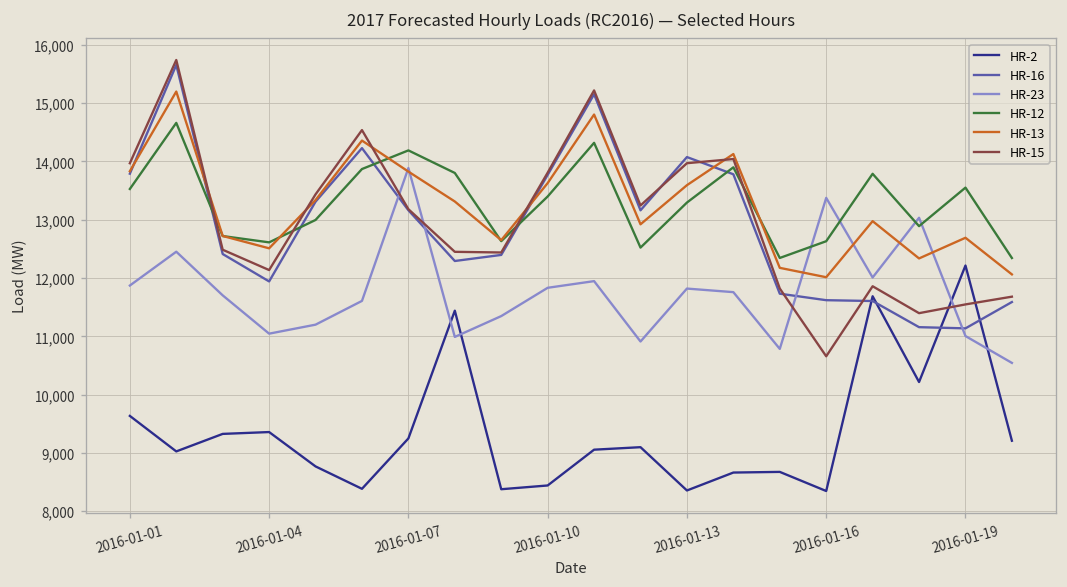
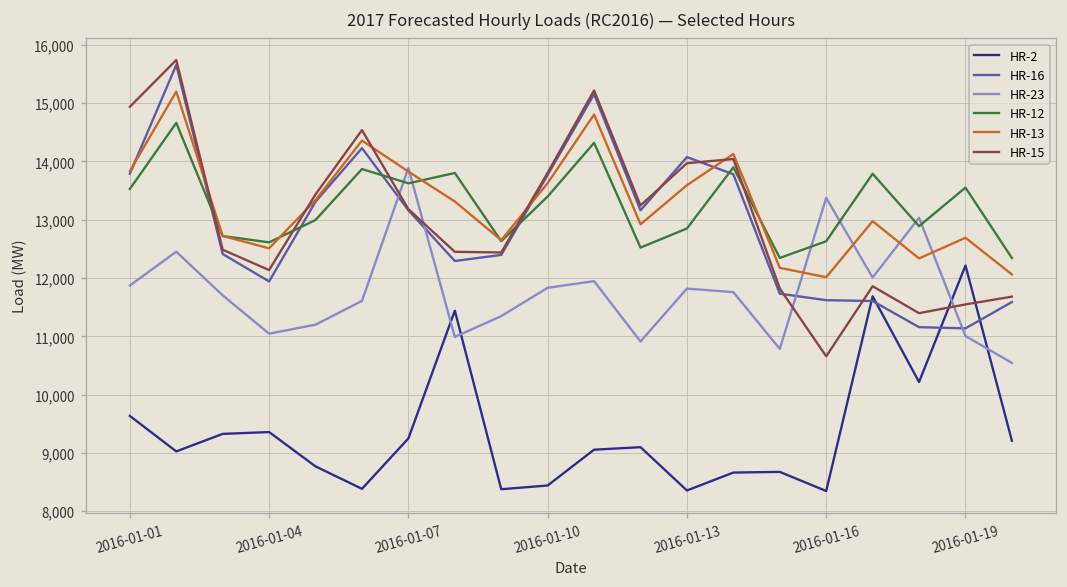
  {
    "HR-2": {
      "2016-01-01": "9,600",
      "2016-01-04": "9,400",
      "2016-01-07": "9,200",
      "2016-01-10": "8,400",
      "2016-01-13": "8,400",
      "2016-01-16": "8,300",
      "2016-01-19": "12,200"
    },
    "HR-16": {
      "2016-01-04": "11,900",
      "2016-01-13": "14,100",
      "2016-01-16": "11,600",
      "2016-01-19": "11,100"
    },
    "HR-23": {
      "2016-01-01": "11,900",
      "2016-01-04": "11,000",
      "2016-01-07": "13,900",
      "2016-01-10": "11,800",
      "2016-01-13": "11,800",
      "2016-01-16": "13,400",
      "2016-01-19": "11,000"
    },
    "HR-12": {
      "2016-01-01": "13,500",
      "2016-01-04": "12,600",
-     "2016-01-07": "14,200",
+     "2016-01-07": "13,600",
      "2016-01-10": "13,400",
-     "2016-01-13": "13,300",
+     "2016-01-13": "12,800",
      "2016-01-16": "12,600",
      "2016-01-19": "13,600"
    },
    "HR-13": {
      "2016-01-04": "12,500",
      "2016-01-07": "13,800",
      "2016-01-10": "13,600",
      "2016-01-13": "13,600",
      "2016-01-16": "12,000",
      "2016-01-19": "12,700"
    },
    "HR-15": {
-     "2016-01-01": "14,000",
+     "2016-01-01": "14,900",
      "2016-01-04": "12,100",
      "2016-01-13": "14,000",
      "2016-01-16": "10,700",
      "2016-01-19": "11,500"
    }
  }
